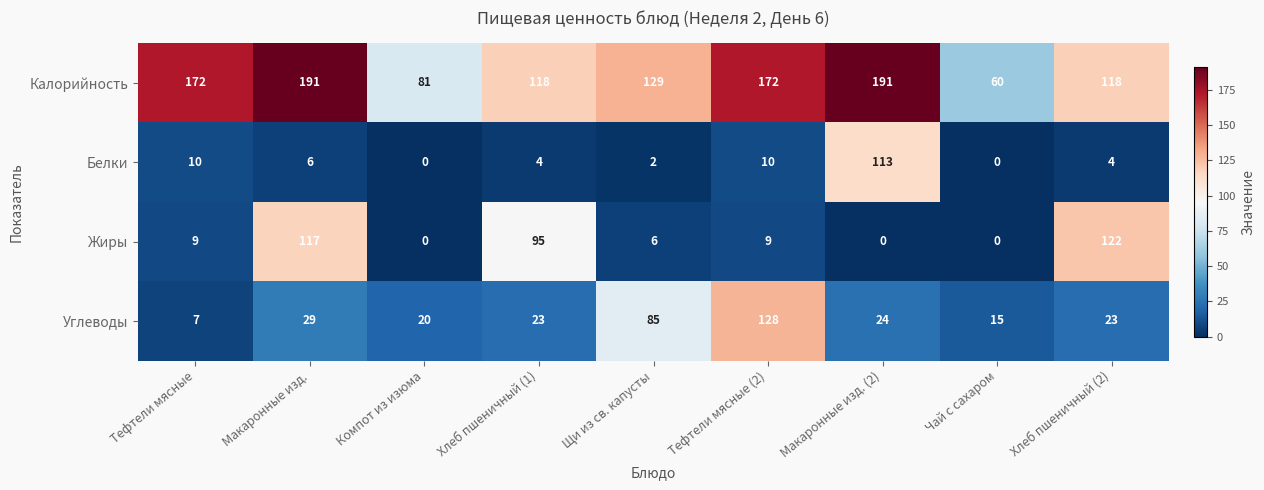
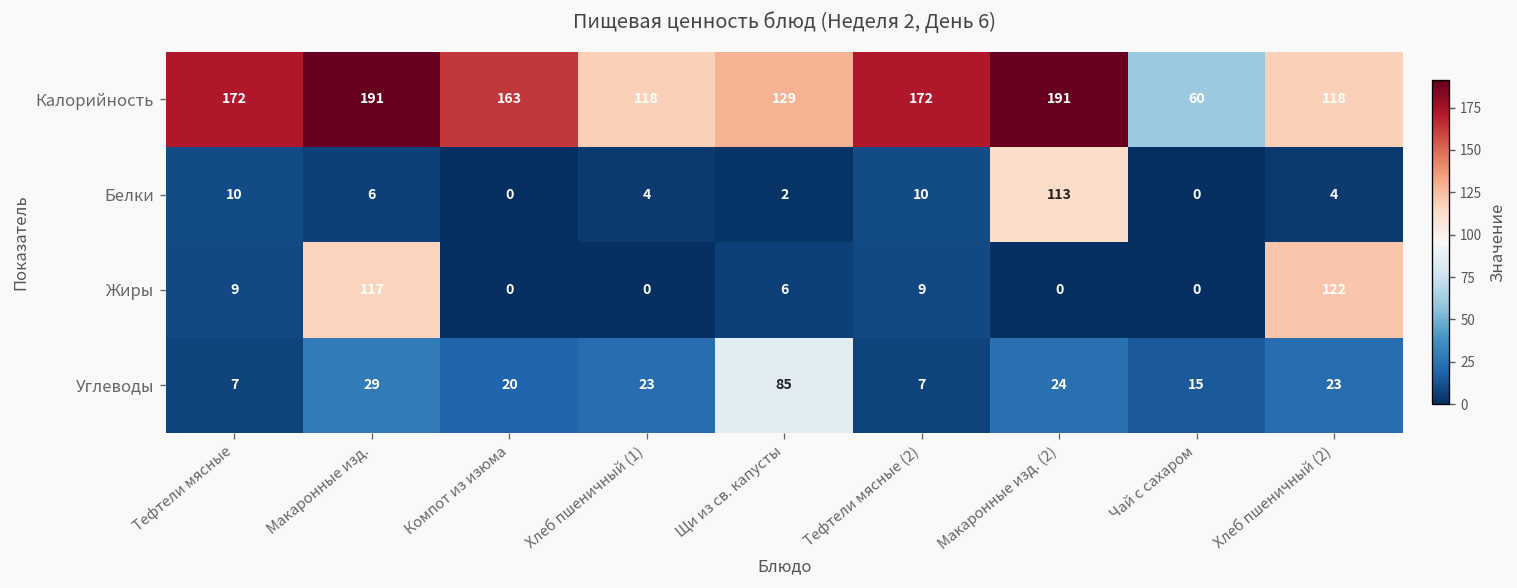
  {
    "Калорийность": {
      "Тефтели мясные": 172,
      "Макаронные изд.": 191,
-     "Компот из изюма": 81,
+     "Компот из изюма": 163,
      "Хлеб пшеничный (1)": 118,
      "Щи из св. капусты": 129,
      "Тефтели мясные (2)": 172,
      "Макаронные изд. (2)": 191,
      "Чай с сахаром": 60,
      "Хлеб пшеничный (2)": 118
    },
    "Белки": {
      "Тефтели мясные": 10,
      "Макаронные изд.": 6,
      "Компот из изюма": 0,
      "Хлеб пшеничный (1)": 4,
      "Щи из св. капусты": 2,
      "Тефтели мясные (2)": 10,
      "Макаронные изд. (2)": 113,
      "Чай с сахаром": 0,
      "Хлеб пшеничный (2)": 4
    },
    "Жиры": {
      "Тефтели мясные": 9,
      "Макаронные изд.": 117,
      "Компот из изюма": 0,
-     "Хлеб пшеничный (1)": 95,
+     "Хлеб пшеничный (1)": 0,
      "Щи из св. капусты": 6,
      "Тефтели мясные (2)": 9,
      "Макаронные изд. (2)": 0,
      "Чай с сахаром": 0,
      "Хлеб пшеничный (2)": 122
    },
    "Углеводы": {
      "Тефтели мясные": 7,
      "Макаронные изд.": 29,
      "Компот из изюма": 20,
      "Хлеб пшеничный (1)": 23,
      "Щи из св. капусты": 85,
-     "Тефтели мясные (2)": 128,
+     "Тефтели мясные (2)": 7,
      "Макаронные изд. (2)": 24,
      "Чай с сахаром": 15,
      "Хлеб пшеничный (2)": 23
    }
  }
